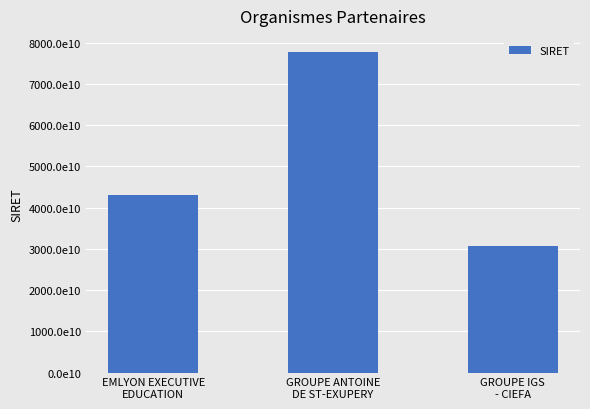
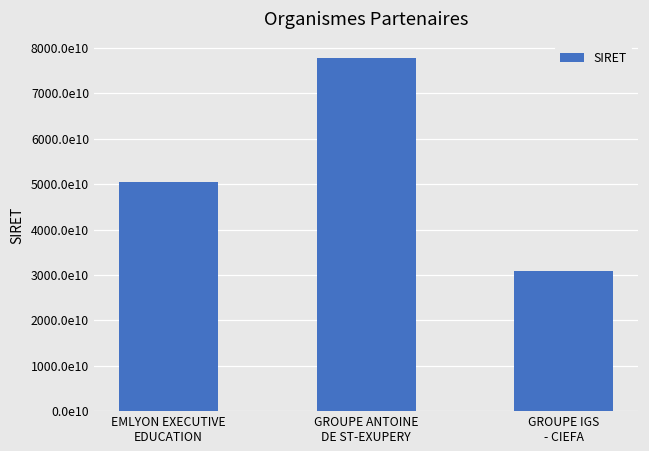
  {
-   "EMLYON EXECUTIVE EDUCATION": 43000000000000,
+   "EMLYON EXECUTIVE EDUCATION": 51000000000000,
    "GROUPE ANTOINE DE ST-EXUPERY": 78000000000000,
    "GROUPE IGS - CIEFA": 31000000000000
  }
